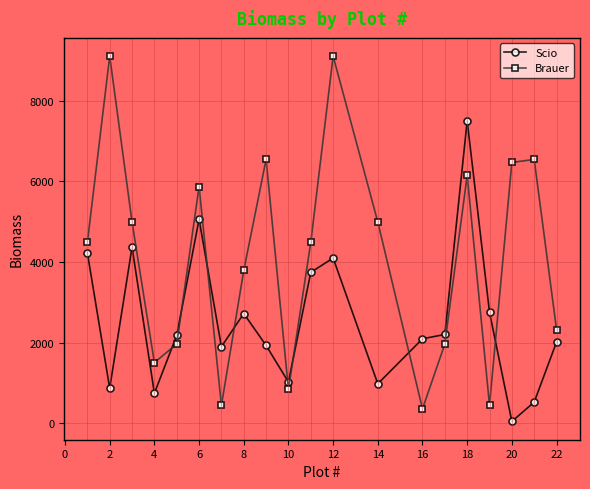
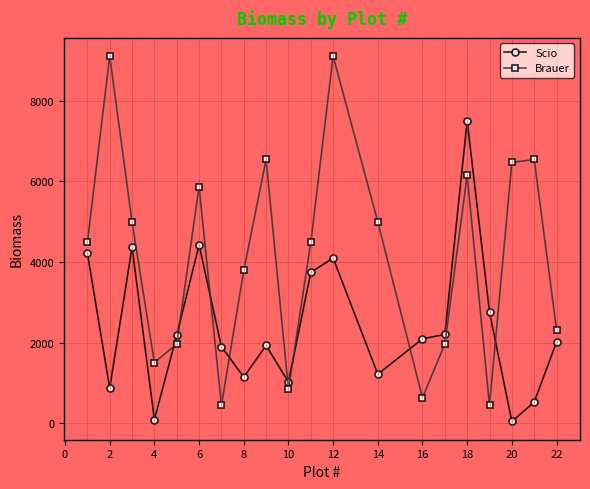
  {
    "Scio": {
      "2": 900,
-     "4": 700,
-     "6": 5100,
-     "8": 2700,
+     "4": 100,
+     "6": 4400,
+     "8": 1100,
      "10": 1000,
      "12": 4100,
-     "14": 1000,
+     "14": 1200,
      "16": 2100,
      "18": 7500,
      "20": 0,
      "22": 2000
    },
    "Brauer": {
      "2": 9100,
      "4": 1500,
      "6": 5900,
      "8": 3800,
      "10": 800,
      "12": 9100,
      "14": 5000,
-     "16": 400,
+     "16": 600,
      "18": 6100,
      "20": 6500,
      "22": 2300
    }
  }
